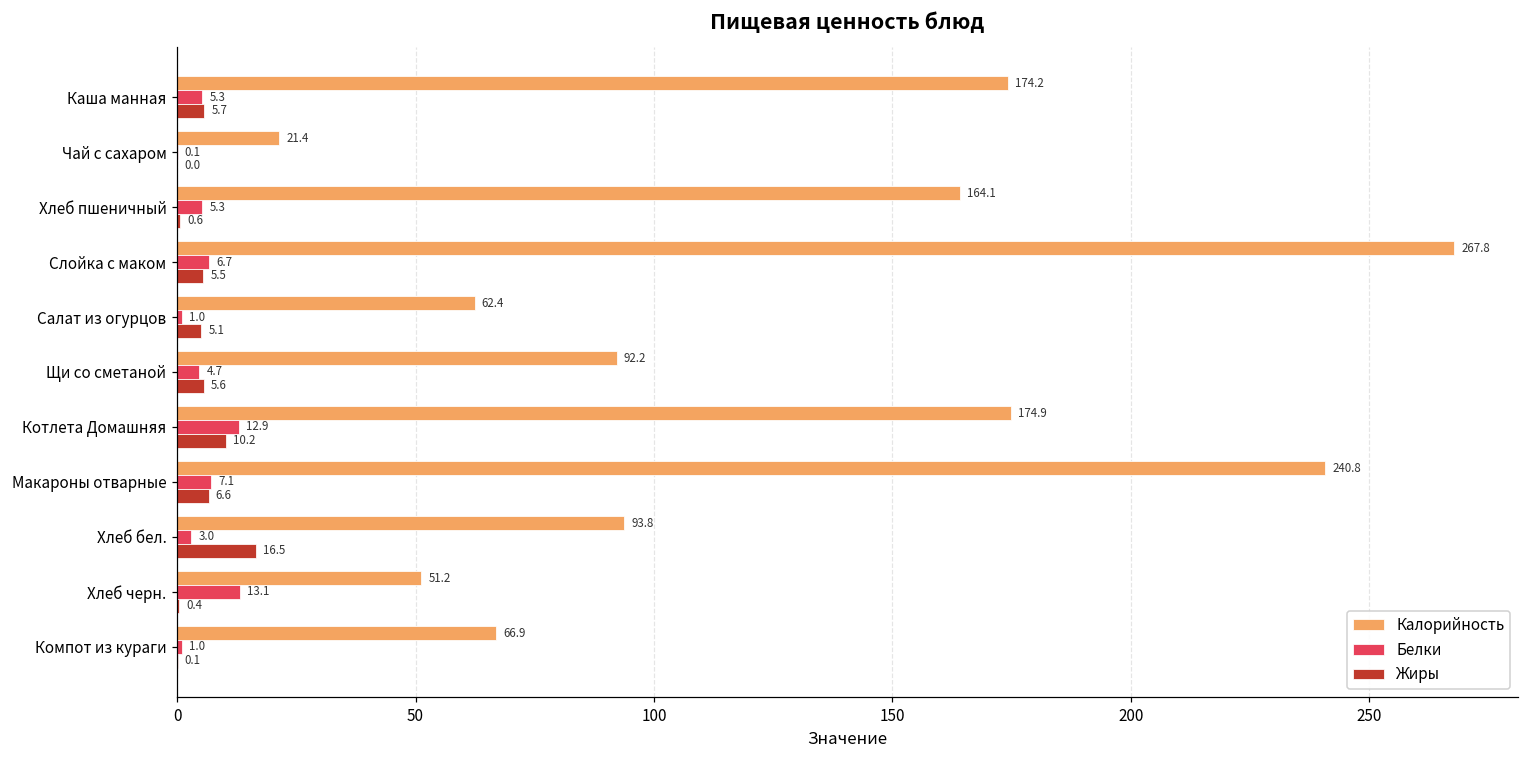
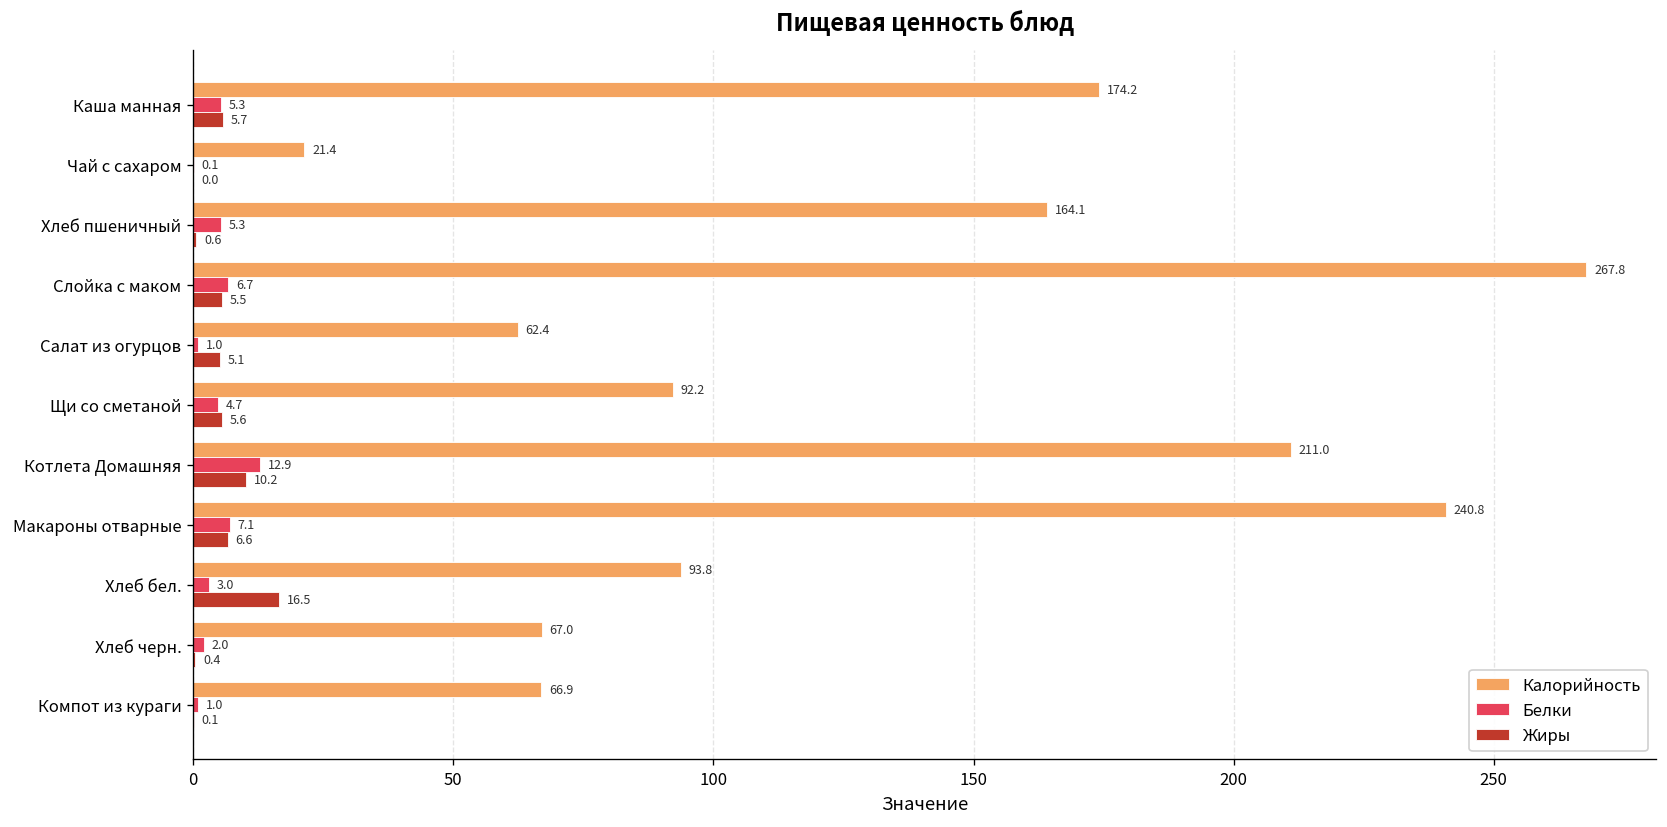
  {
    "Калорийность": {
      "Каша манная": 174.2,
      "Чай с сахаром": 21.4,
      "Хлеб пшеничный": 164.1,
      "Слойка с маком": 267.8,
      "Салат из огурцов": 62.4,
      "Щи со сметаной": 92.2,
-     "Котлета Домашняя": 174.9,
+     "Котлета Домашняя": 211.0,
      "Макароны отварные": 240.8,
      "Хлеб бел.": 93.8,
-     "Хлеб черн.": 51.2,
+     "Хлеб черн.": 67.0,
      "Компот из кураги": 66.9
    },
    "Белки": {
      "Каша манная": 5.3,
      "Чай с сахаром": 0.1,
      "Хлеб пшеничный": 5.3,
      "Слойка с маком": 6.7,
      "Салат из огурцов": 1.0,
      "Щи со сметаной": 4.7,
      "Котлета Домашняя": 12.9,
      "Макароны отварные": 7.1,
      "Хлеб бел.": 3.0,
-     "Хлеб черн.": 13.1,
+     "Хлеб черн.": 2.0,
      "Компот из кураги": 1.0
    },
    "Жиры": {
      "Каша манная": 5.7,
      "Чай с сахаром": 0.0,
      "Хлеб пшеничный": 0.6,
      "Слойка с маком": 5.5,
      "Салат из огурцов": 5.1,
      "Щи со сметаной": 5.6,
      "Котлета Домашняя": 10.2,
      "Макароны отварные": 6.6,
      "Хлеб бел.": 16.5,
      "Хлеб черн.": 0.4,
      "Компот из кураги": 0.1
    }
  }
